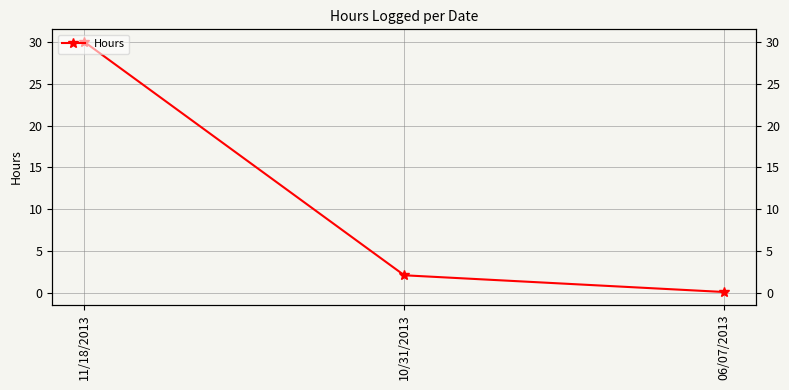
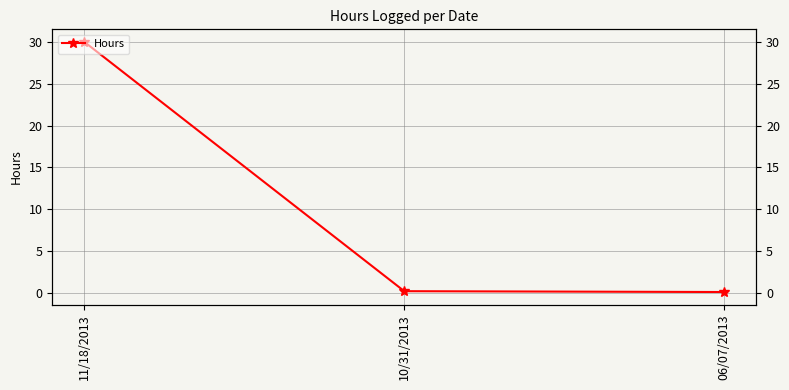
  {
-   "10/31/2013": 2,
+   "10/31/2013": 0,
    "06/07/2013": 0
  }
